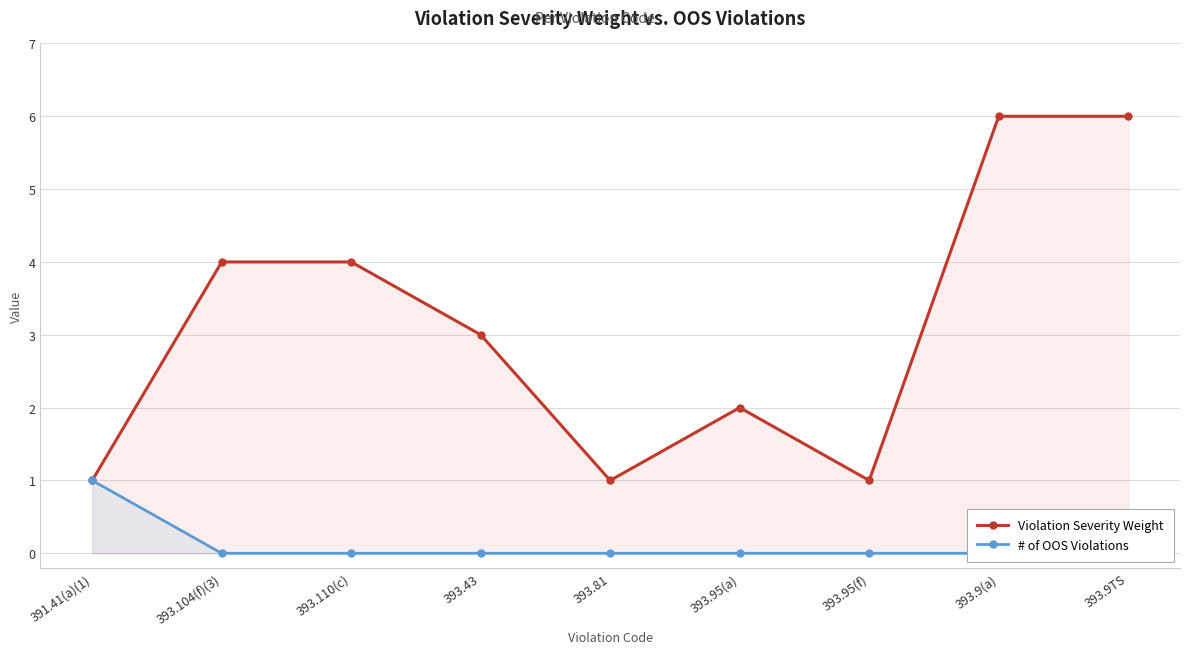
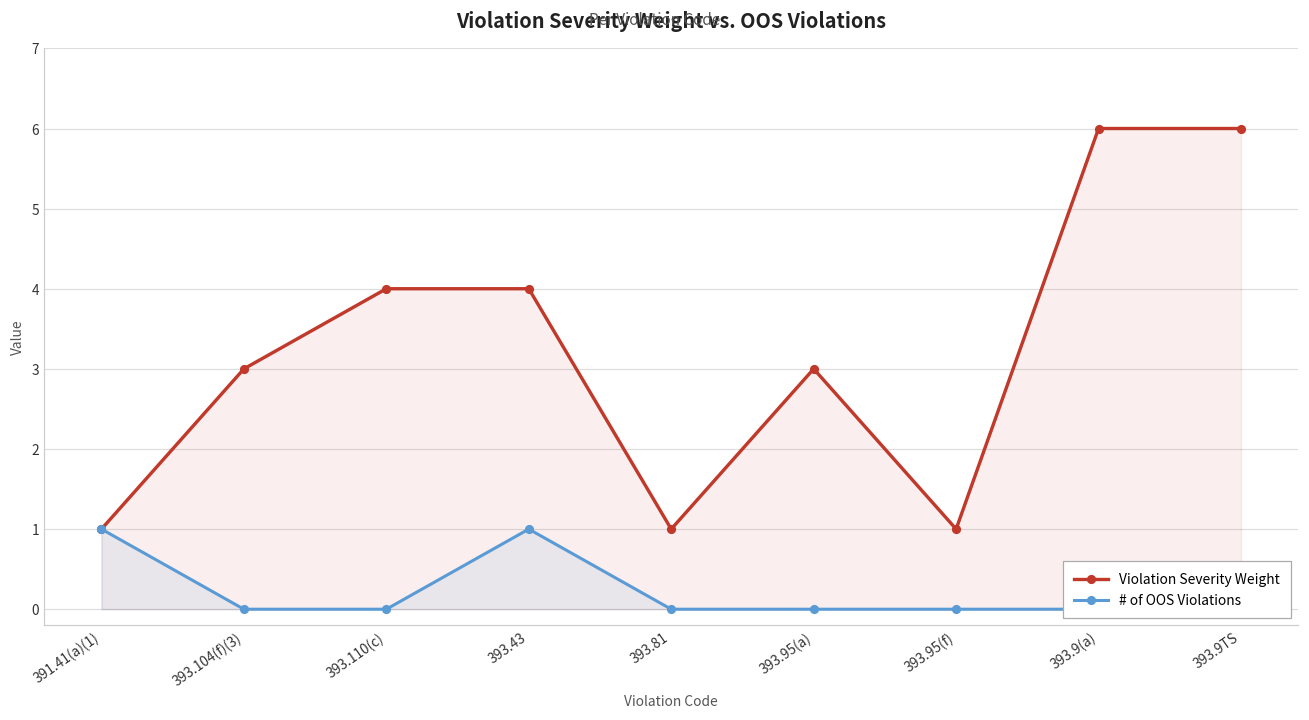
  {
    "Violation Severity Weight": {
-     "393.104(f)(3)": 4,
+     "393.104(f)(3)": 3,
      "393.110(c)": 4,
-     "393.43": 3,
+     "393.43": 4,
      "393.81": 1,
-     "393.95(a)": 2,
+     "393.95(a)": 3,
      "393.95(f)": 1,
      "393.9(a)": 6,
      "393.9TS": 6
    },
    "# of OOS Violations": {
      "393.104(f)(3)": 0,
      "393.110(c)": 0,
-     "393.43": 0,
+     "393.43": 1,
      "393.81": 0,
      "393.95(a)": 0,
      "393.95(f)": 0
    }
  }
